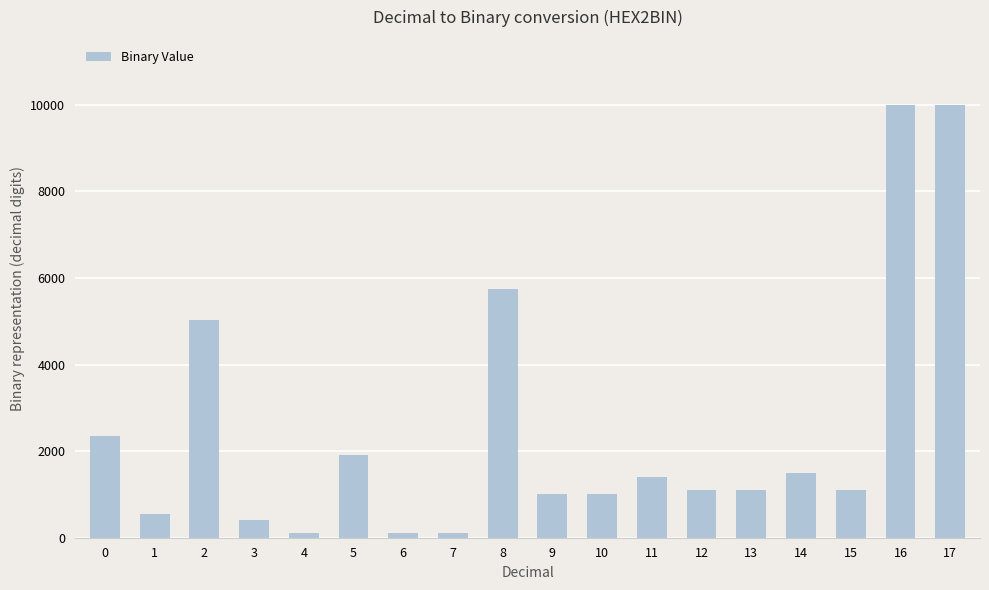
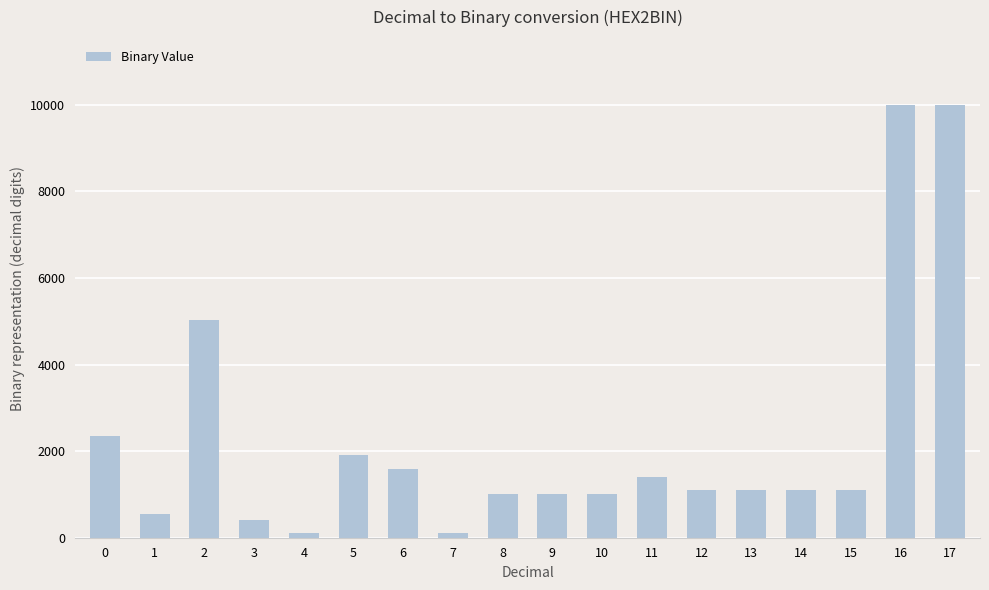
  {
    "0": 2300,
    "1": 500,
    "2": 5000,
    "3": 400,
    "4": 100,
    "5": 1900,
-   "6": 100,
+   "6": 1600,
    "7": 100,
-   "8": 5800,
+   "8": 1000,
    "9": 1000,
    "10": 1000,
    "11": 1400,
    "12": 1100,
    "13": 1100,
-   "14": 1500,
+   "14": 1100,
    "15": 1100,
    "16": 10000,
    "17": 10000
  }
